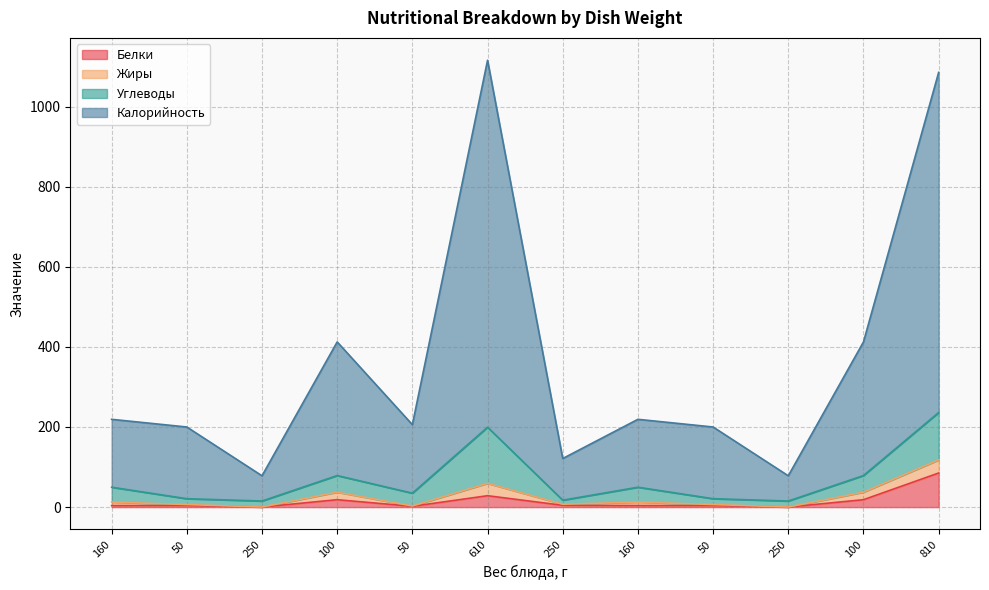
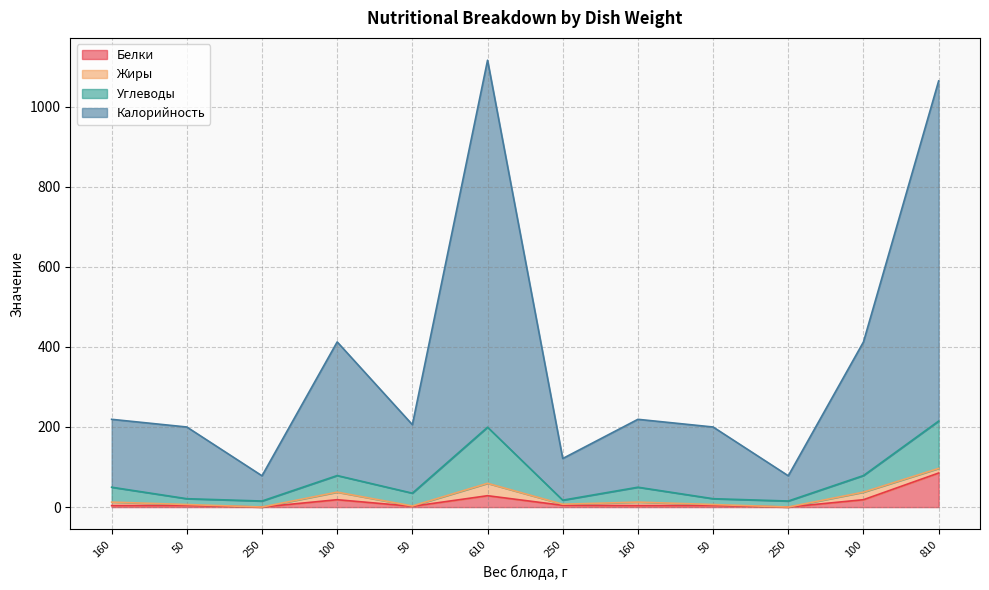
  {
    "Белки": {
      "610": 30,
      "810": 90
    },
    "Жиры": {
      "610": 30,
-     "810": 30
+     "810": 10
    }
  }
